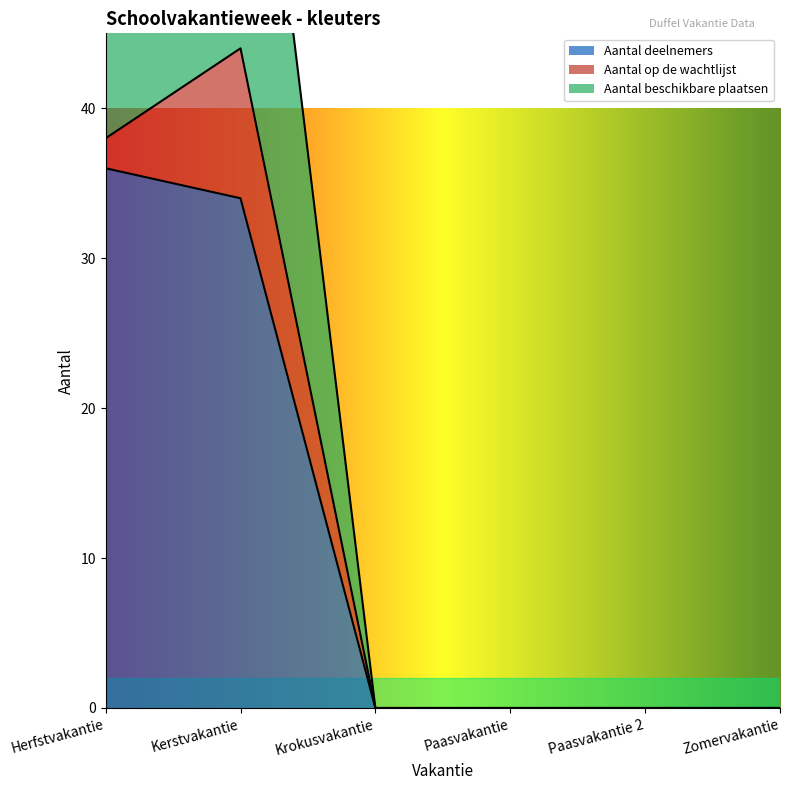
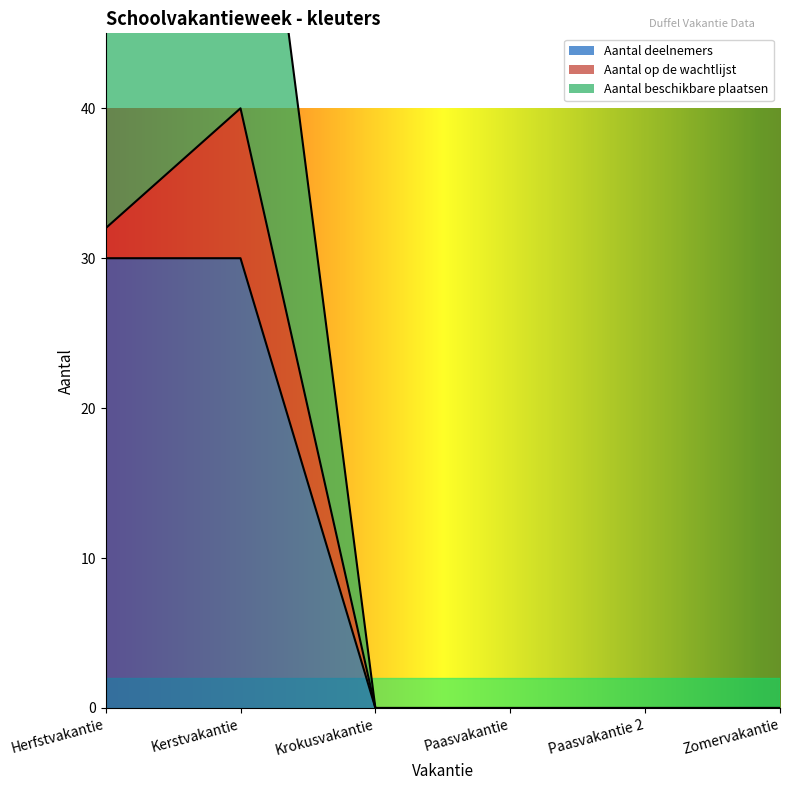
  {
    "Aantal deelnemers": {
-     "Herfstvakantie": 36,
-     "Kerstvakantie": 34
+     "Herfstvakantie": 30,
+     "Kerstvakantie": 30
    },
    "Aantal op de wachtlijst": {
      "Herfstvakantie": 2,
      "Kerstvakantie": 10
    }
  }
